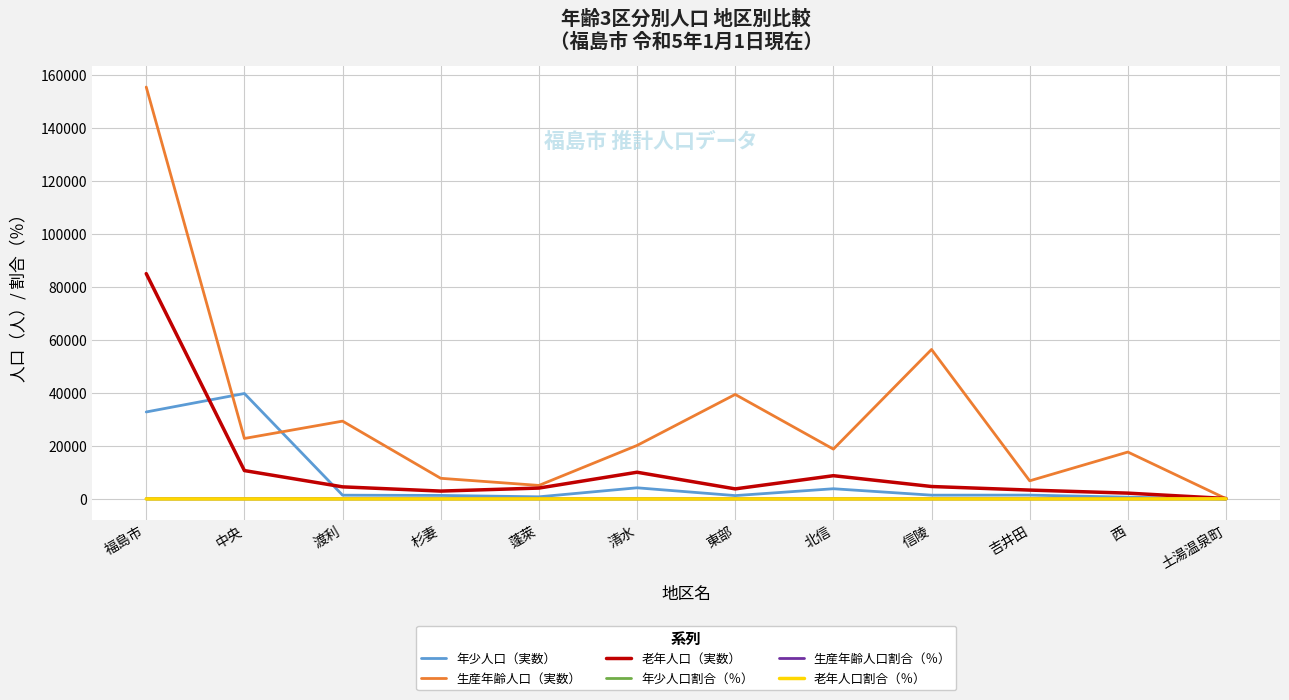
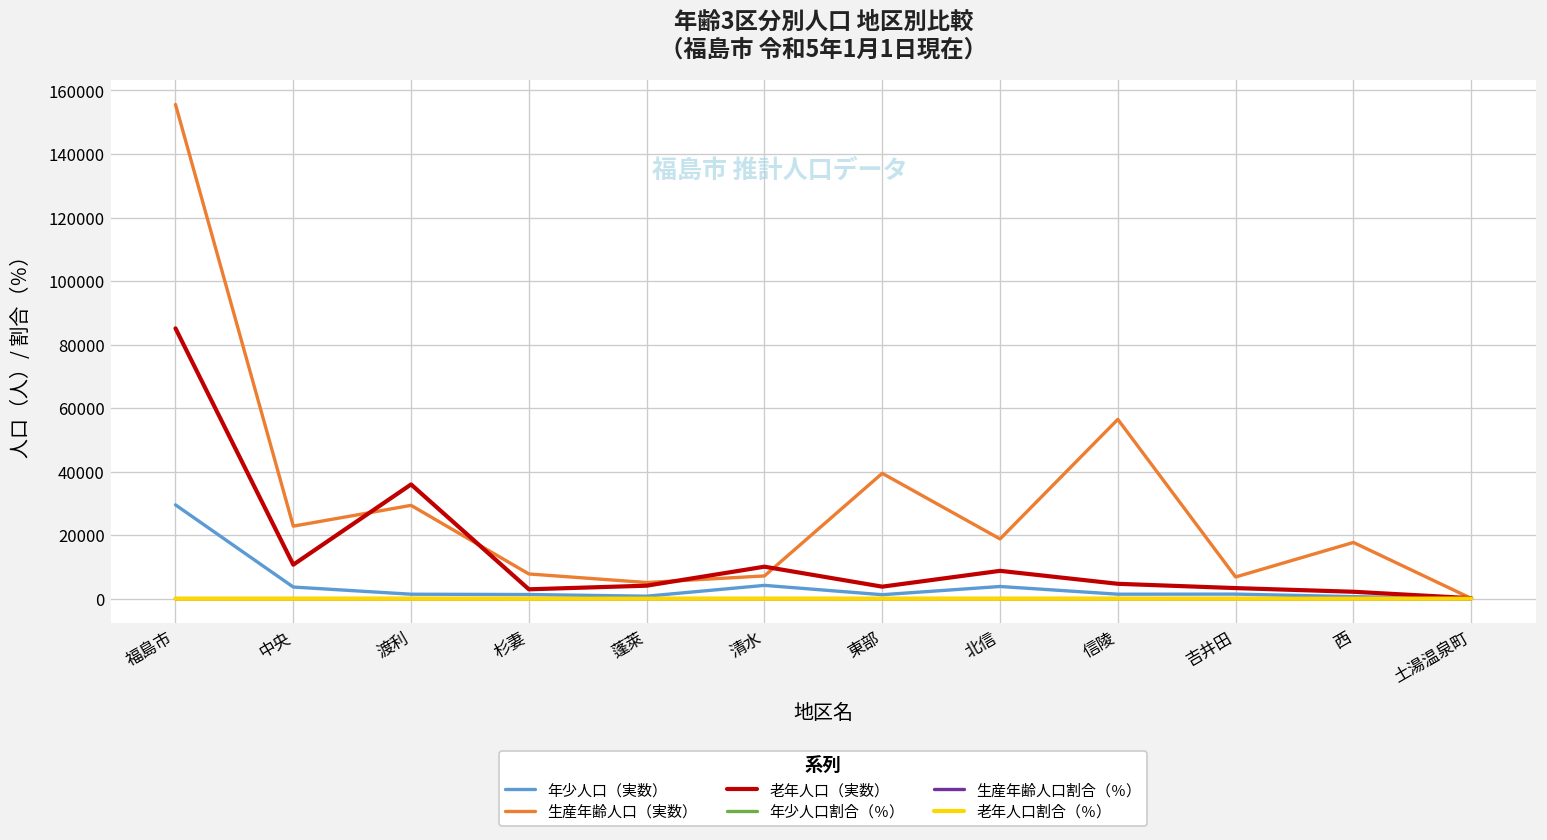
  {
    "年少人口（実数）": {
-     "福島市": 33000,
-     "中央": 40000,
+     "福島市": 30000,
+     "中央": 4000,
      "渡利": 1000,
      "杉妻": 1000,
      "清水": 4000,
      "東部": 1000,
      "北信": 4000,
      "信陵": 1000,
      "吉井田": 1000
    },
    "生産年齢人口（実数）": {
      "福島市": 156000,
      "中央": 23000,
      "渡利": 29000,
      "杉妻": 8000,
      "蓬萊": 5000,
-     "清水": 20000,
+     "清水": 7000,
      "東部": 39000,
      "北信": 19000,
      "信陵": 56000,
      "吉井田": 7000,
      "西": 18000
    },
    "老年人口（実数）": {
      "福島市": 85000,
      "中央": 11000,
-     "渡利": 5000,
+     "渡利": 36000,
      "杉妻": 3000,
      "蓬萊": 4000,
      "清水": 10000,
      "東部": 4000,
      "北信": 9000,
      "信陵": 5000,
      "吉井田": 3000,
      "西": 2000
    },
    "老年人口割合（％）": {
      "福島市": 0,
      "中央": 0,
      "渡利": 0,
      "杉妻": 0,
      "清水": 0,
      "東部": 0,
      "北信": 0,
      "信陵": 0,
      "吉井田": 0
    }
  }
